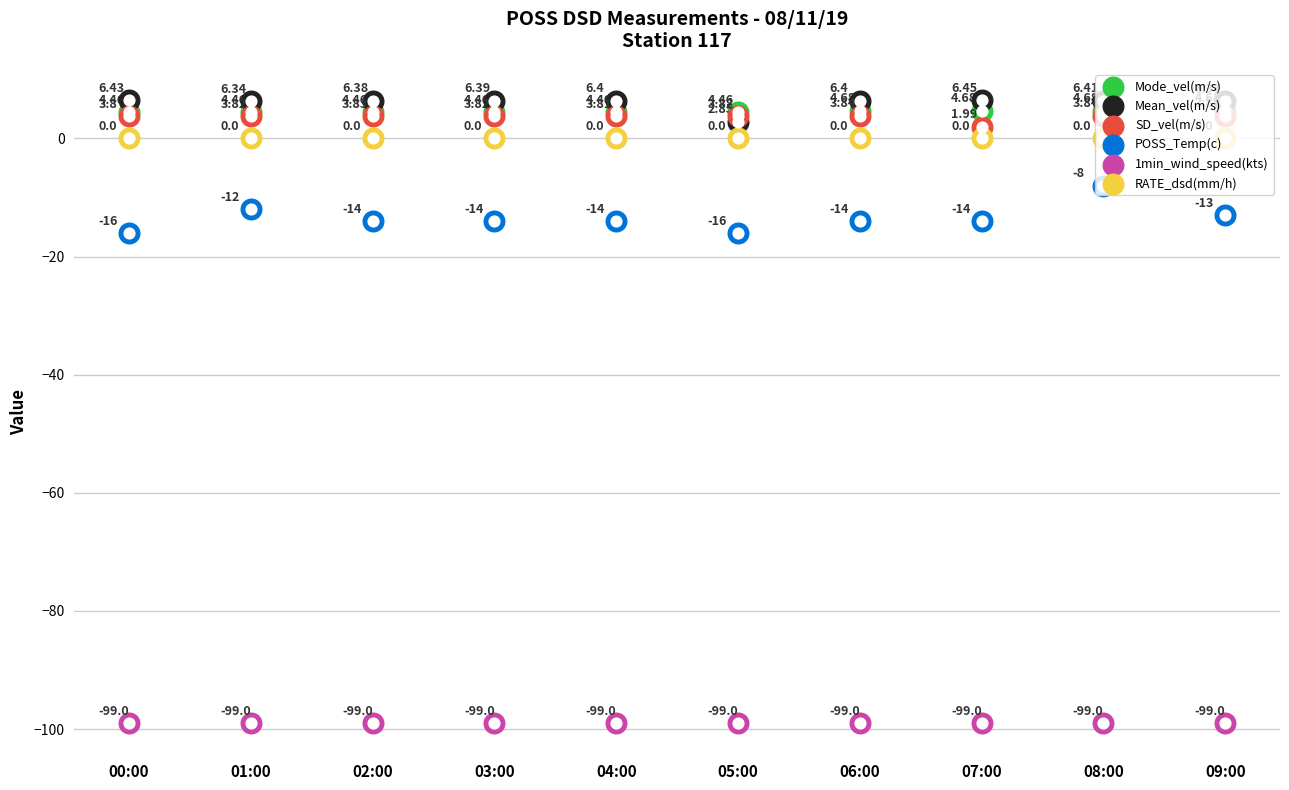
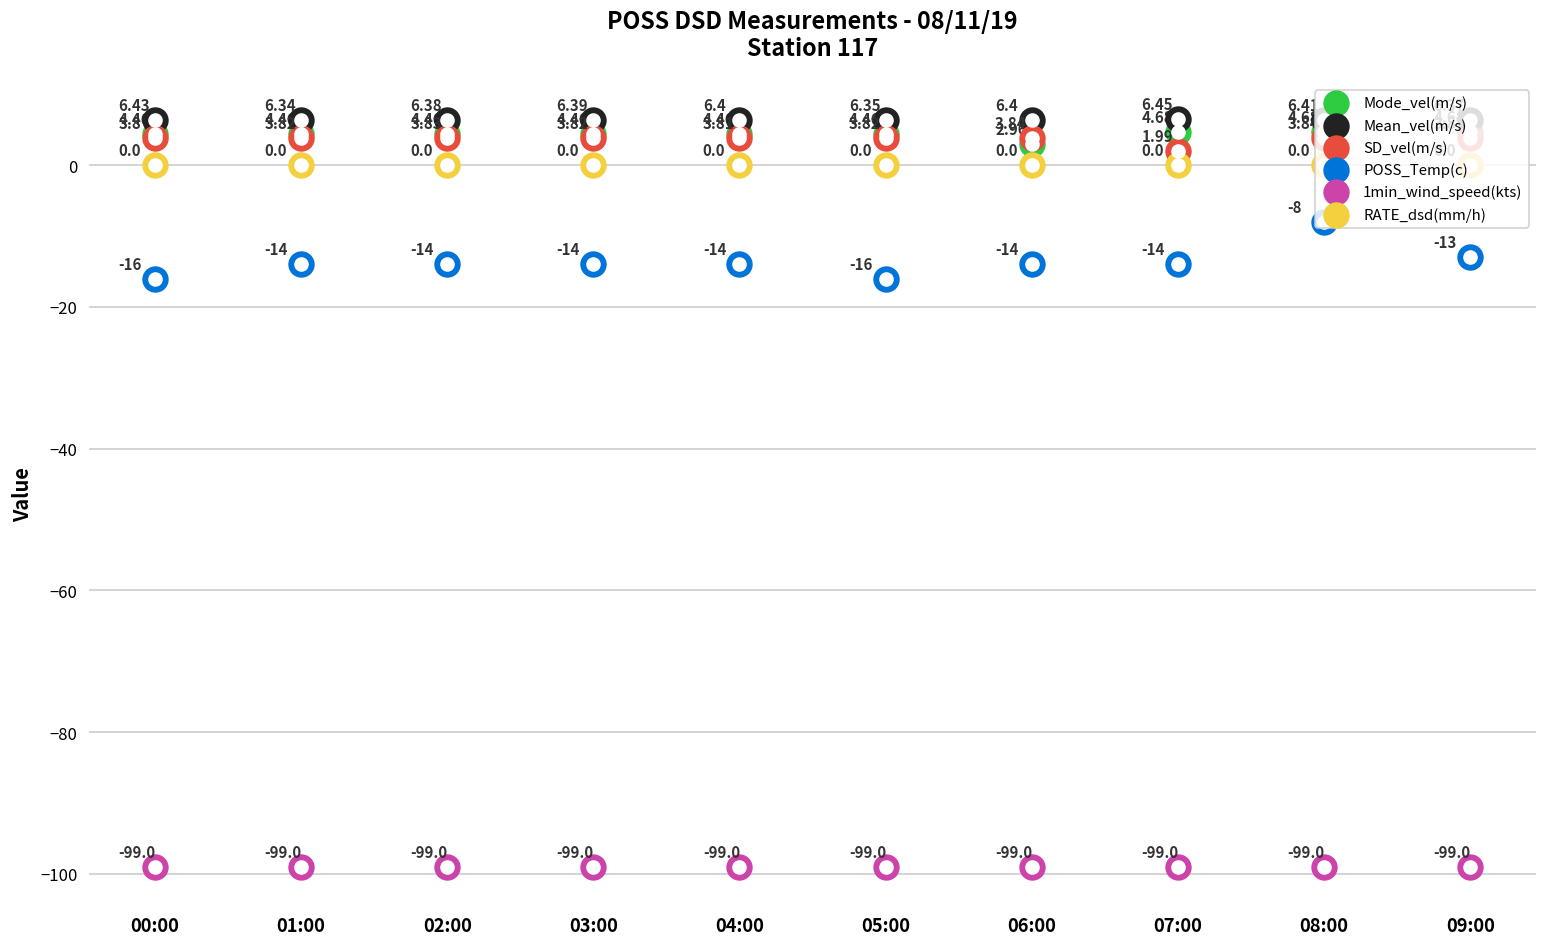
  {
    "Mode_vel(m/s)": {
-     "06:00": 4.68
+     "06:00": 2.96
    },
    "Mean_vel(m/s)": {
-     "05:00": 2.85
+     "05:00": 6.35
    },
    "POSS_Temp(c)": {
-     "01:00": -12
+     "01:00": -14
    }
  }
